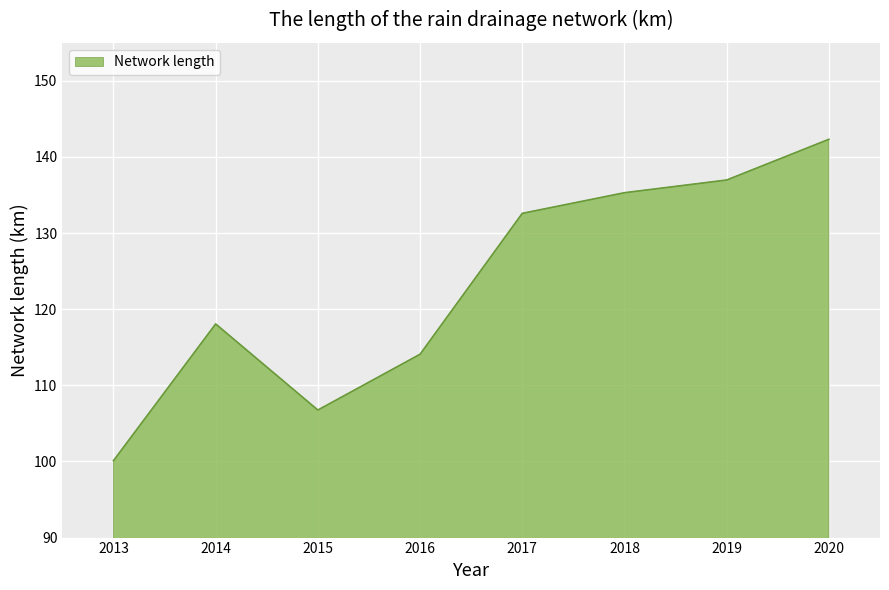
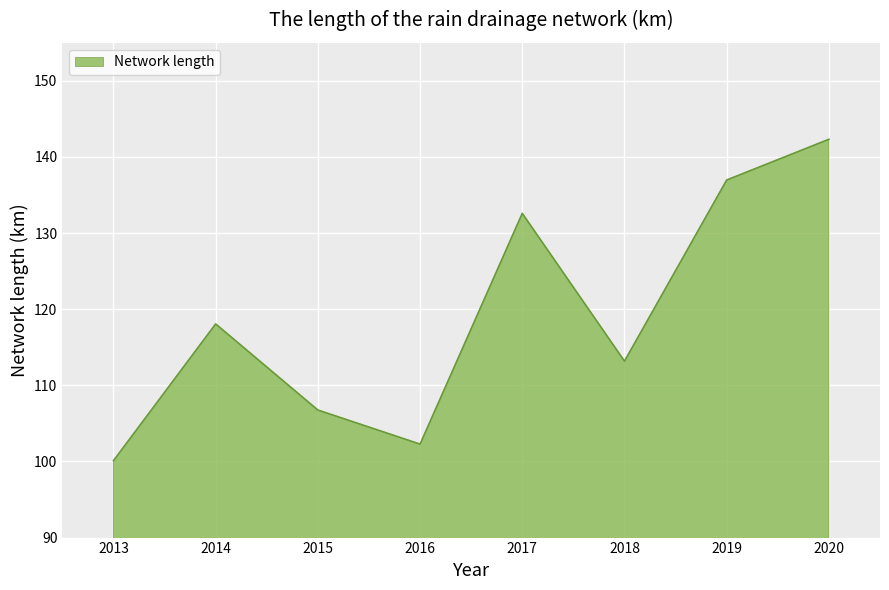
  {
    "2013": 100,
    "2014": 118,
    "2015": 107,
-   "2016": 114,
+   "2016": 102,
    "2017": 133,
-   "2018": 135,
+   "2018": 113,
    "2019": 137,
    "2020": 142
  }
